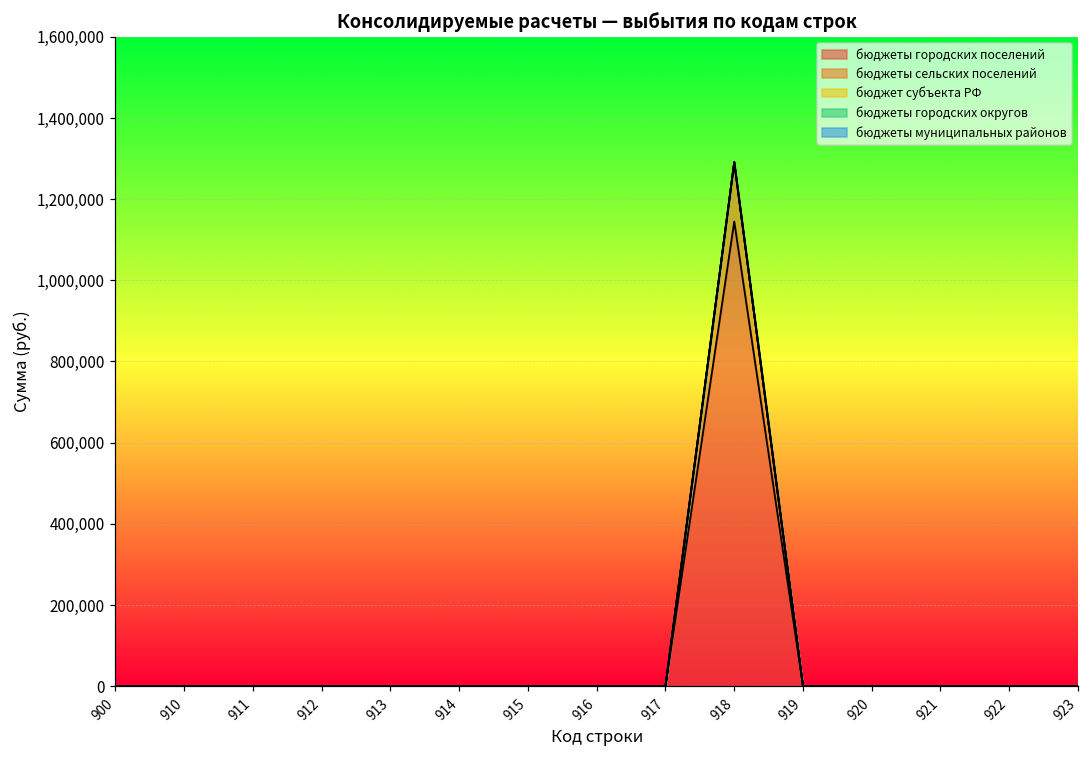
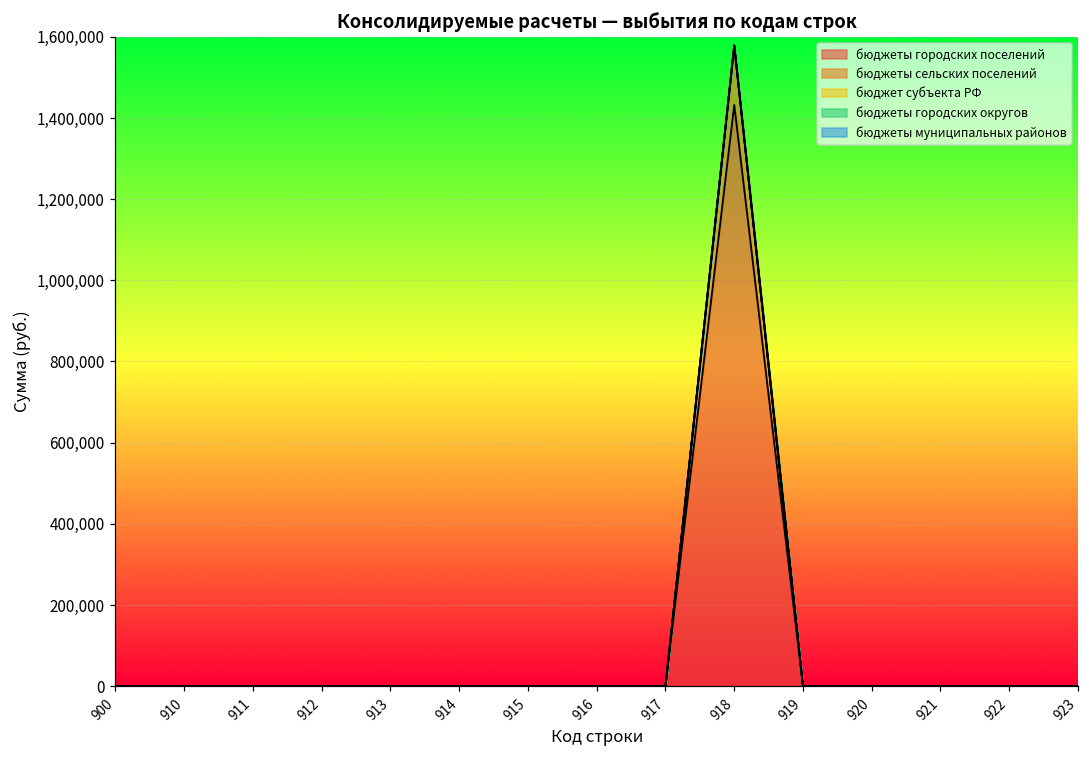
  {
    "бюджеты городских поселений": {
-     "918": "1,140,000"
+     "918": "1,430,000"
    }
  }
